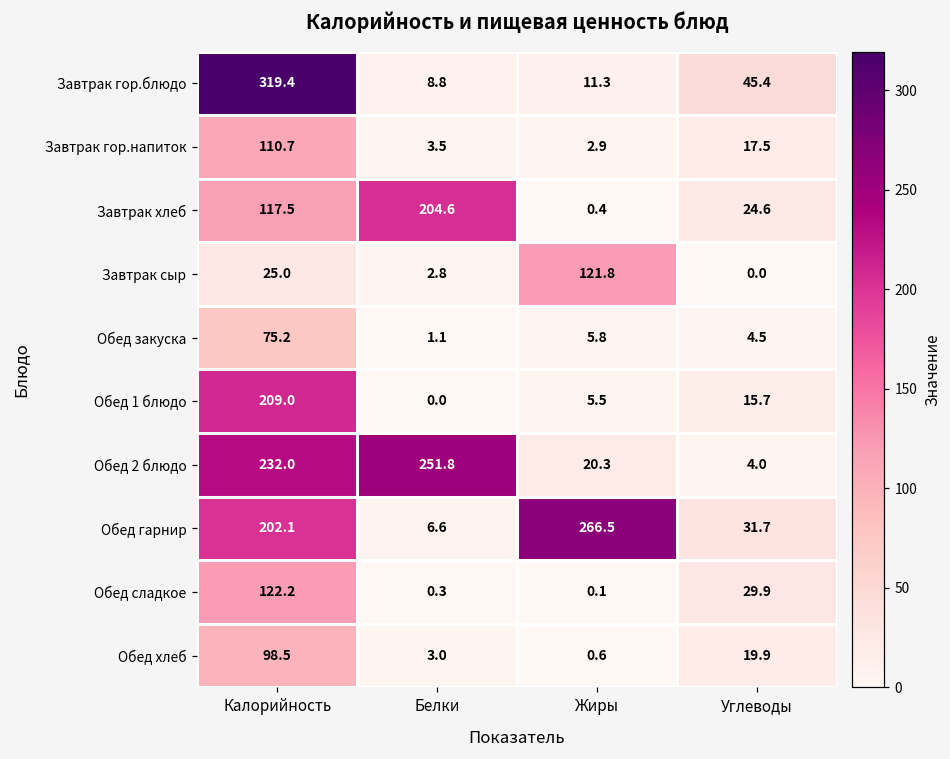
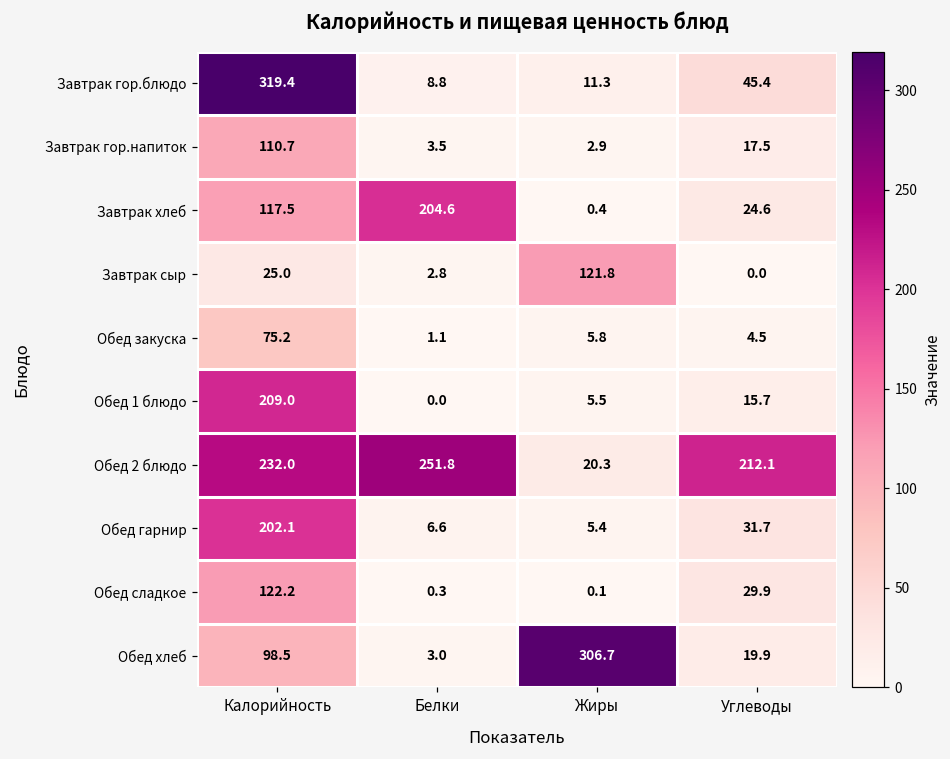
  {
    "Завтрак гор.блюдо": {
      "Калорийность": 319.4,
      "Белки": 8.8,
      "Жиры": 11.3,
      "Углеводы": 45.4
    },
    "Завтрак гор.напиток": {
      "Калорийность": 110.7,
      "Белки": 3.5,
      "Жиры": 2.9,
      "Углеводы": 17.5
    },
    "Завтрак хлеб": {
      "Калорийность": 117.5,
      "Белки": 204.6,
      "Жиры": 0.4,
      "Углеводы": 24.6
    },
    "Завтрак сыр": {
      "Калорийность": 25.0,
      "Белки": 2.8,
      "Жиры": 121.8,
      "Углеводы": 0.0
    },
    "Обед закуска": {
      "Калорийность": 75.2,
      "Белки": 1.1,
      "Жиры": 5.8,
      "Углеводы": 4.5
    },
    "Обед 1 блюдо": {
      "Калорийность": 209.0,
      "Белки": 0.0,
      "Жиры": 5.5,
      "Углеводы": 15.7
    },
    "Обед 2 блюдо": {
      "Калорийность": 232.0,
      "Белки": 251.8,
      "Жиры": 20.3,
-     "Углеводы": 4.0
+     "Углеводы": 212.1
    },
    "Обед гарнир": {
      "Калорийность": 202.1,
      "Белки": 6.6,
-     "Жиры": 266.5,
+     "Жиры": 5.4,
      "Углеводы": 31.7
    },
    "Обед сладкое": {
      "Калорийность": 122.2,
      "Белки": 0.3,
      "Жиры": 0.1,
      "Углеводы": 29.9
    },
    "Обед хлеб": {
      "Калорийность": 98.5,
      "Белки": 3.0,
-     "Жиры": 0.6,
+     "Жиры": 306.7,
      "Углеводы": 19.9
    }
  }
